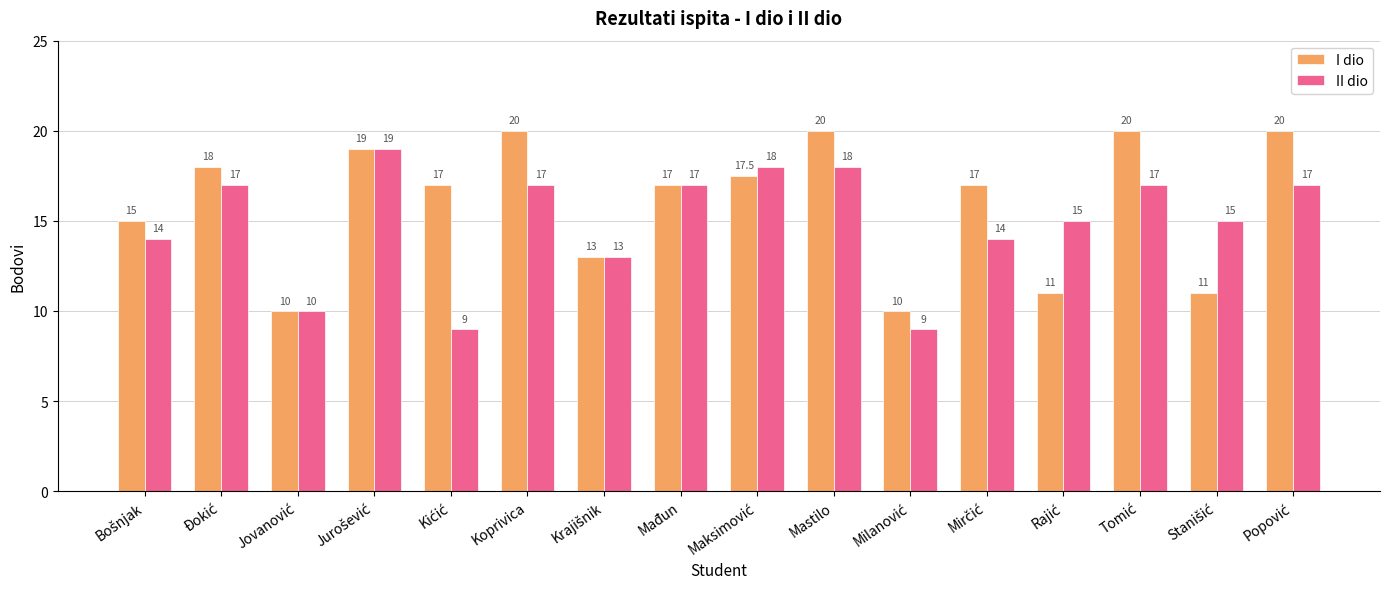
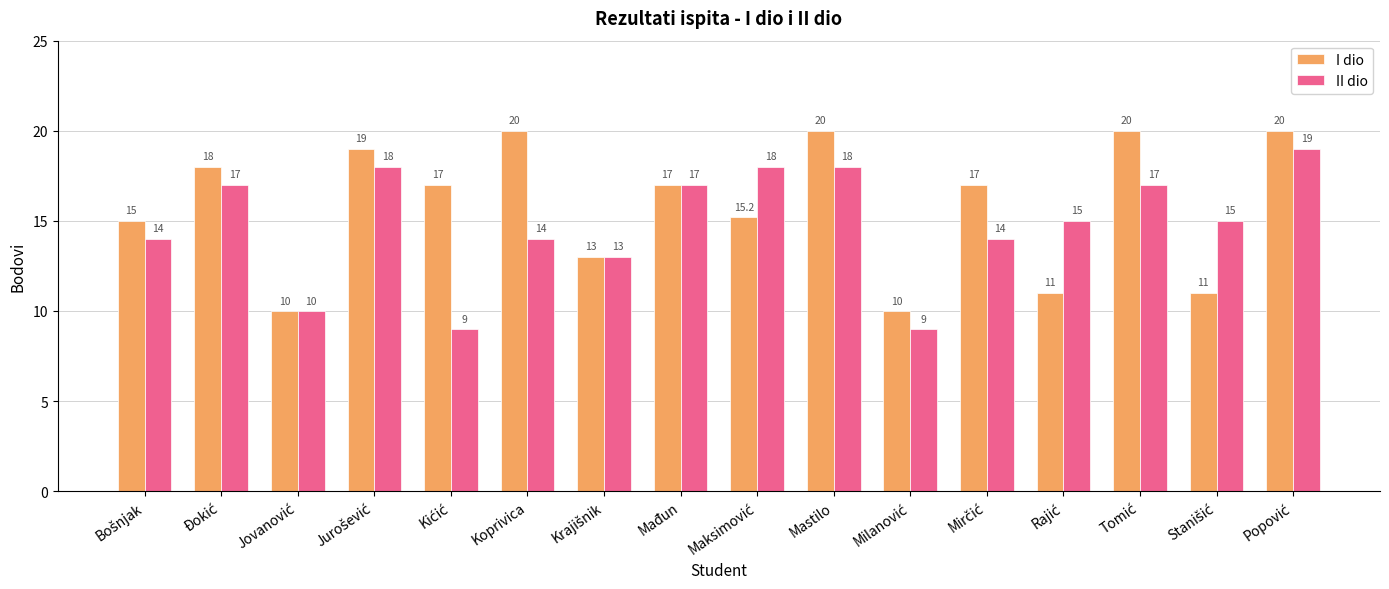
  {
    "I dio": {
      "Bošnjak": 15,
      "Đokić": 18,
      "Jovanović": 10,
      "Jurošević": 19,
      "Kićić": 17,
      "Koprivica": 20,
      "Krajišnik": 13,
      "Mađun": 17,
-     "Maksimović": 17.5,
+     "Maksimović": 15.2,
      "Mastilo": 20,
      "Milanović": 10,
      "Mirčić": 17,
      "Rajić": 11,
      "Tomić": 20,
      "Stanišić": 11,
      "Popović": 20
    },
    "II dio": {
      "Bošnjak": 14,
      "Đokić": 17,
      "Jovanović": 10,
-     "Jurošević": 19,
+     "Jurošević": 18,
      "Kićić": 9,
-     "Koprivica": 17,
+     "Koprivica": 14,
      "Krajišnik": 13,
      "Mađun": 17,
      "Maksimović": 18,
      "Mastilo": 18,
      "Milanović": 9,
      "Mirčić": 14,
      "Rajić": 15,
      "Tomić": 17,
      "Stanišić": 15,
-     "Popović": 17
+     "Popović": 19
    }
  }
